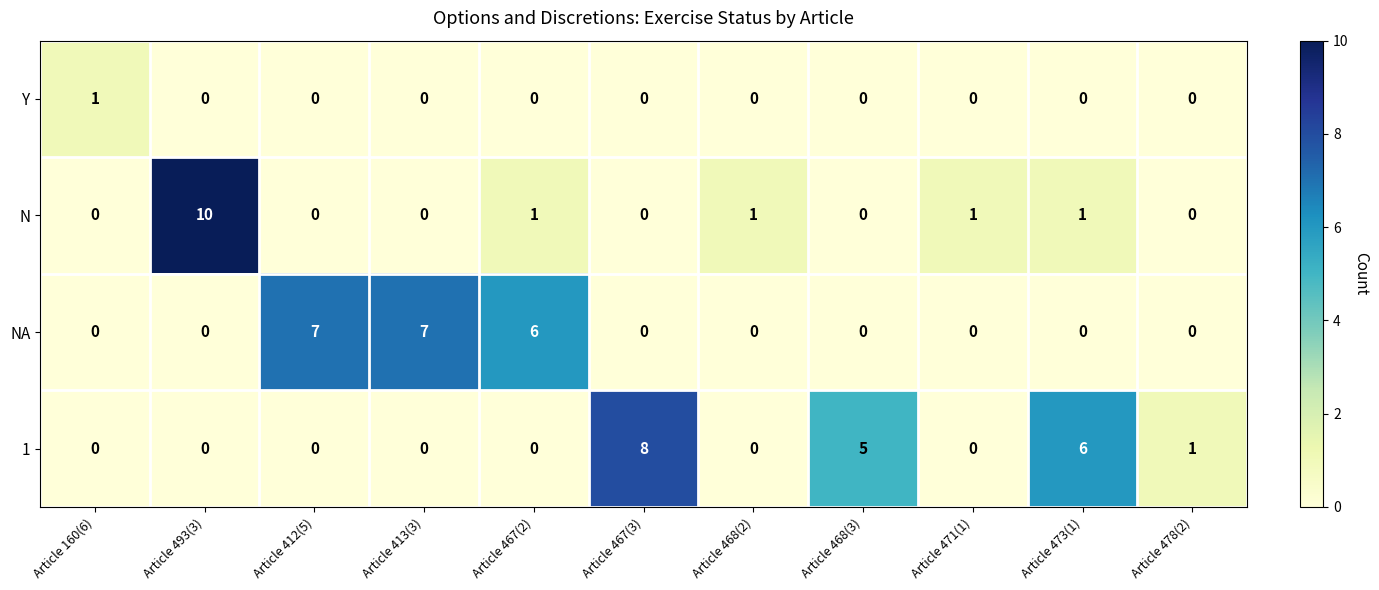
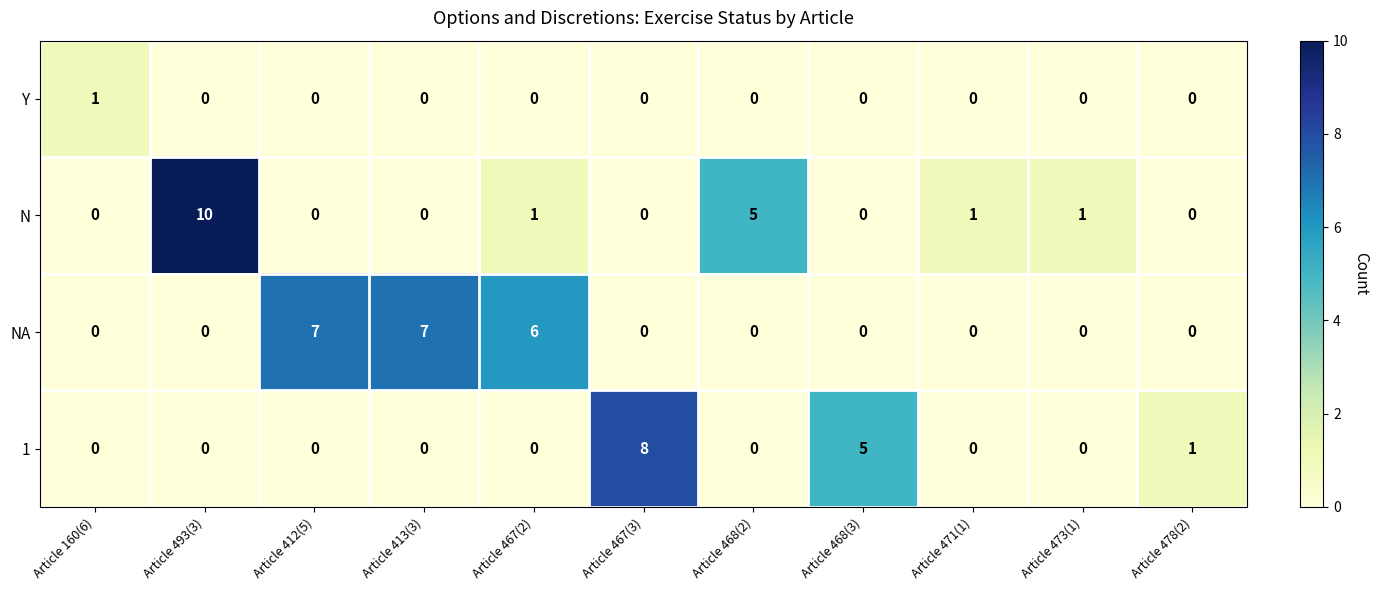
  {
    "Y": {
      "Article 160(6)": 1,
      "Article 493(3)": 0,
      "Article 412(5)": 0,
      "Article 413(3)": 0,
      "Article 467(2)": 0,
      "Article 467(3)": 0,
      "Article 468(2)": 0,
      "Article 468(3)": 0,
      "Article 471(1)": 0,
      "Article 473(1)": 0,
      "Article 478(2)": 0
    },
    "N": {
      "Article 160(6)": 0,
      "Article 493(3)": 10,
      "Article 412(5)": 0,
      "Article 413(3)": 0,
      "Article 467(2)": 1,
      "Article 467(3)": 0,
-     "Article 468(2)": 1,
+     "Article 468(2)": 5,
      "Article 468(3)": 0,
      "Article 471(1)": 1,
      "Article 473(1)": 1,
      "Article 478(2)": 0
    },
    "NA": {
      "Article 160(6)": 0,
      "Article 493(3)": 0,
      "Article 412(5)": 7,
      "Article 413(3)": 7,
      "Article 467(2)": 6,
      "Article 467(3)": 0,
      "Article 468(2)": 0,
      "Article 468(3)": 0,
      "Article 471(1)": 0,
      "Article 473(1)": 0,
      "Article 478(2)": 0
    },
    "1": {
      "Article 160(6)": 0,
      "Article 493(3)": 0,
      "Article 412(5)": 0,
      "Article 413(3)": 0,
      "Article 467(2)": 0,
      "Article 467(3)": 8,
      "Article 468(2)": 0,
      "Article 468(3)": 5,
      "Article 471(1)": 0,
-     "Article 473(1)": 6,
+     "Article 473(1)": 0,
      "Article 478(2)": 1
    }
  }
